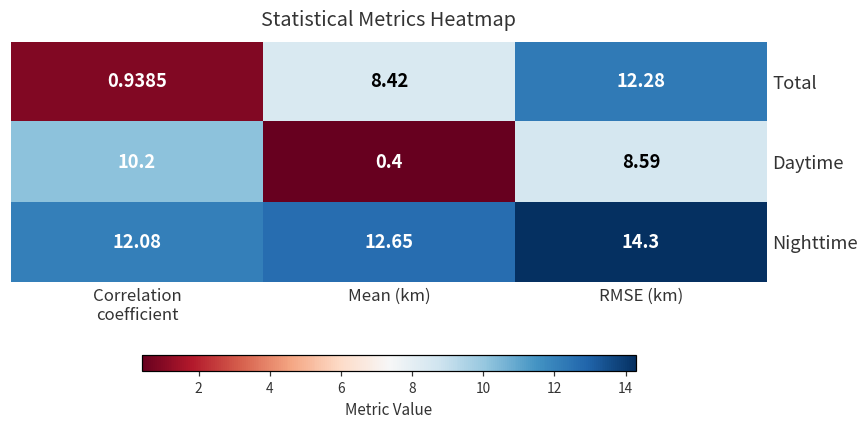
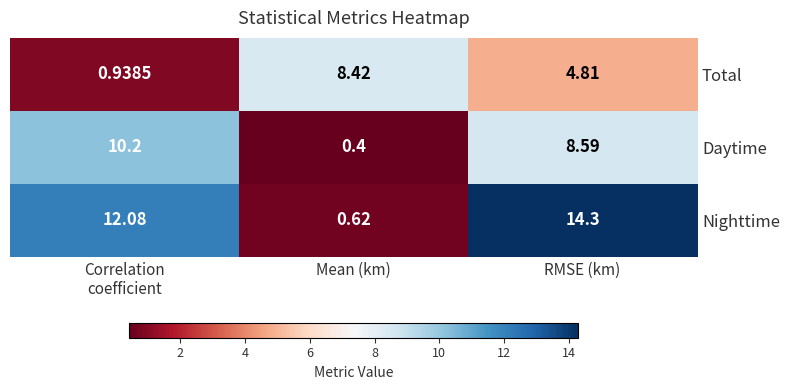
  {
    "Total": {
      "Correlation coefficient": 0.9385,
      "Mean (km)": 8.42,
-     "RMSE (km)": 12.28
+     "RMSE (km)": 4.81
    },
    "Daytime": {
      "Correlation coefficient": 10.2,
      "Mean (km)": 0.4,
      "RMSE (km)": 8.59
    },
    "Nighttime": {
      "Correlation coefficient": 12.08,
-     "Mean (km)": 12.65,
+     "Mean (km)": 0.62,
      "RMSE (km)": 14.3
    }
  }
